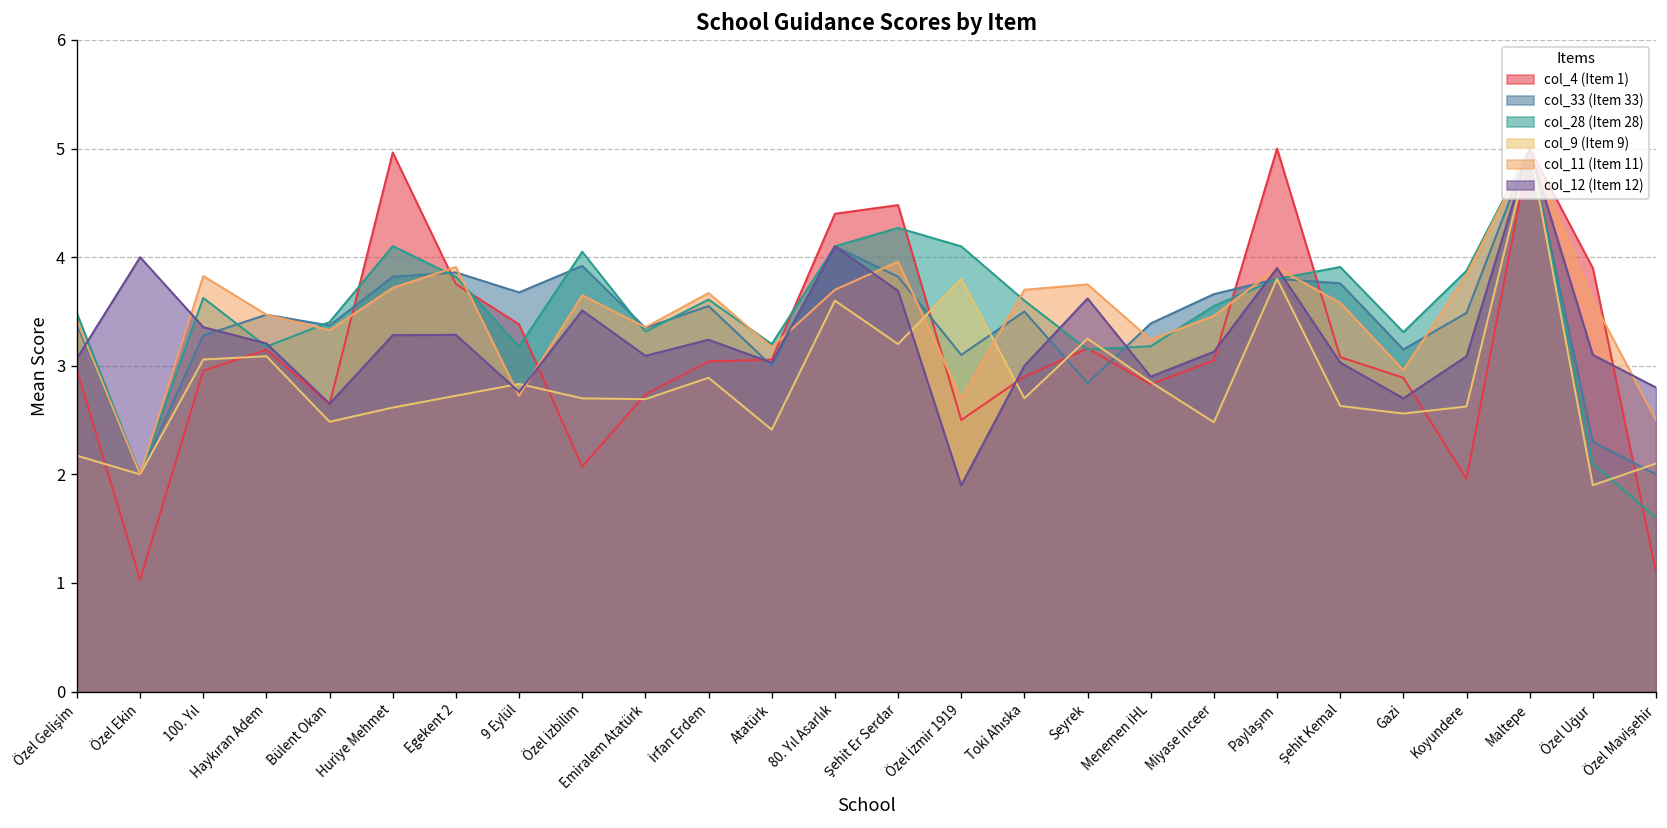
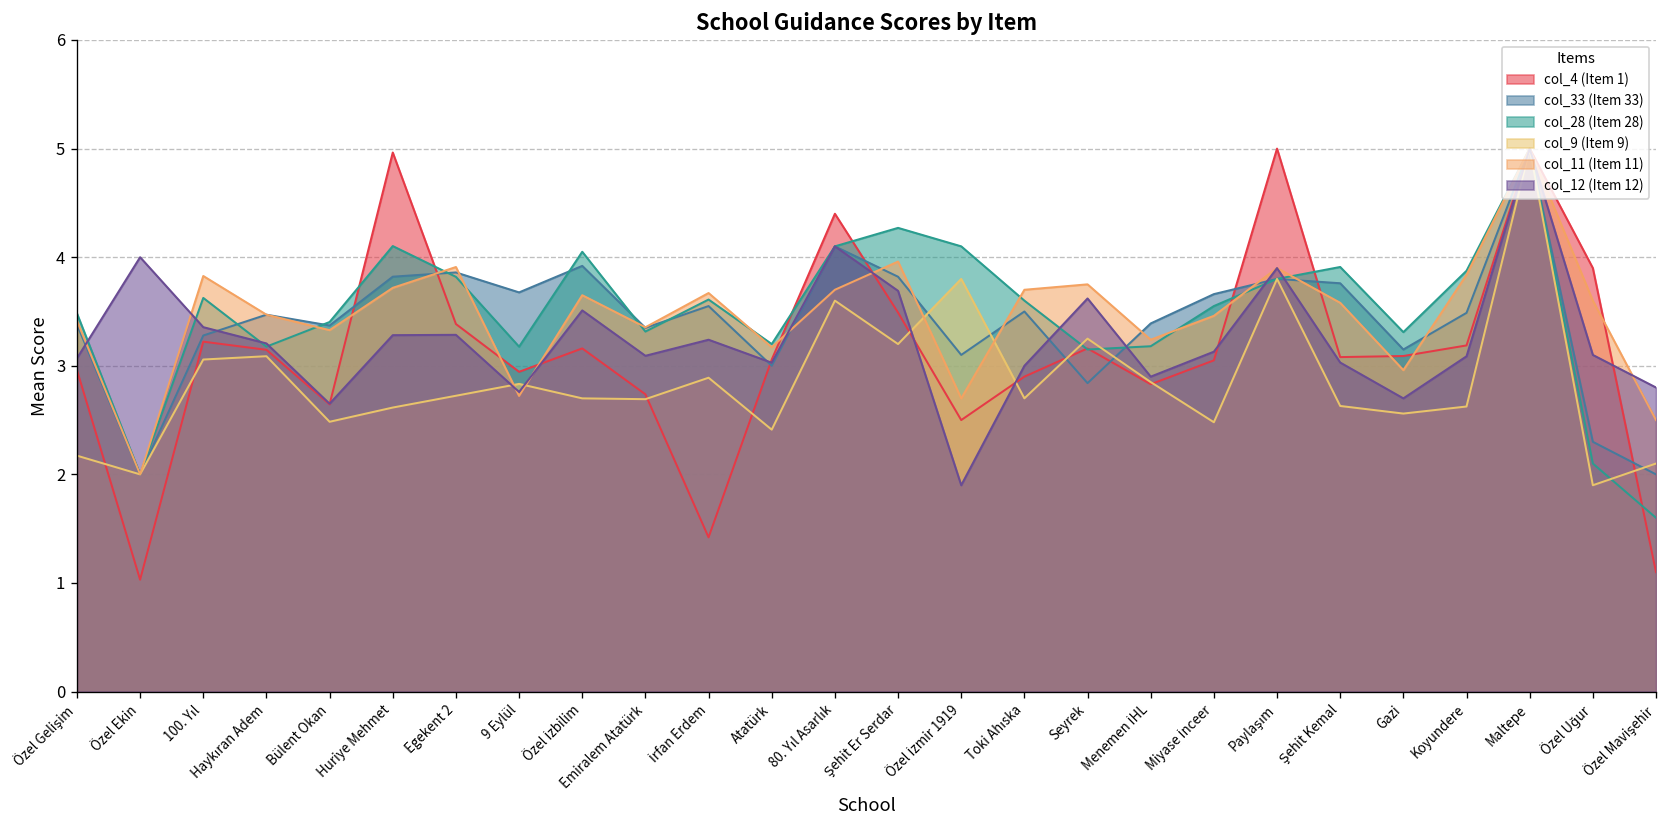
  {
    "col_4 (Item 1)": {
      "Özel Gelişim": 3.0,
      "Özel Ekin": 1.0,
-     "100. Yıl": 3.0,
+     "100. Yıl": 3.2,
      "Haykıran Adem": 3.1,
      "Huriye Mehmet": 5.0,
-     "Egekent 2": 3.8,
-     "9 Eylül": 3.4,
-     "Özel İzbilim": 2.1,
+     "Egekent 2": 3.4,
+     "9 Eylül": 2.9,
+     "Özel İzbilim": 3.2,
      "Emiralem Atatürk": 2.7,
-     "İrfan Erdem": 3.0,
+     "İrfan Erdem": 1.4,
      "Atatürk": 3.1,
      "80. Yıl Asarlık": 4.4,
-     "Şehit Er Serdar": 4.5,
+     "Şehit Er Serdar": 3.5,
      "Özel İzmir 1919": 2.5,
      "Toki Ahıska": 2.9,
      "Miyase İnceer": 3.1,
      "Paylaşım": 5.0,
      "Şehit Kemal": 3.1,
-     "Gazi": 2.9,
-     "Koyundere": 2.0,
+     "Gazi": 3.1,
+     "Koyundere": 3.2,
      "Özel Uğur": 3.9,
      "Özel Mavişehir": 1.1
    }
  }
